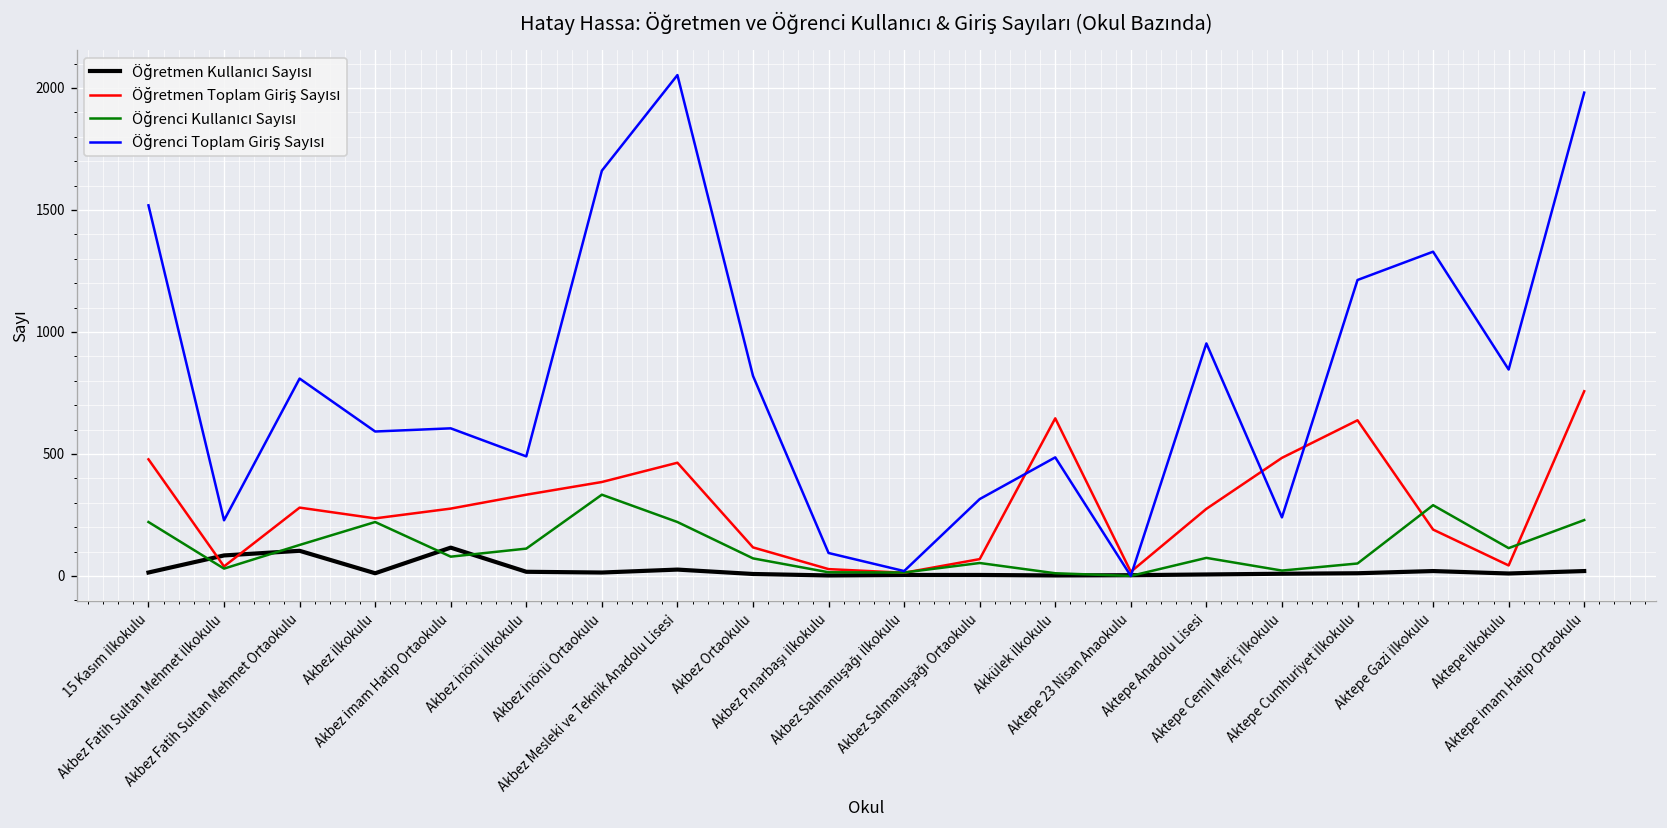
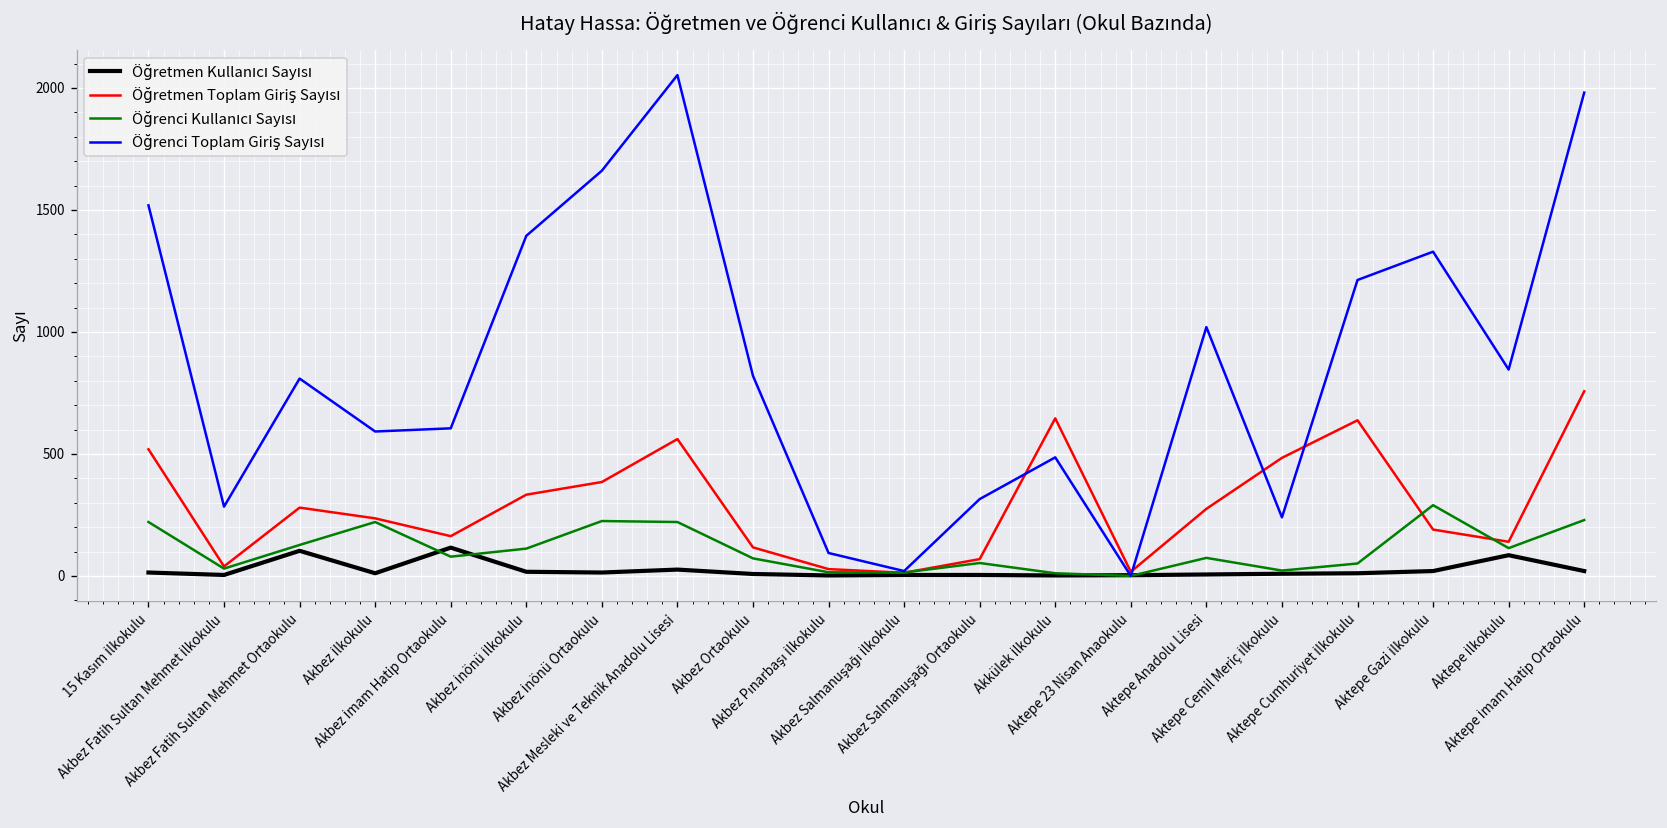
  {
    "Öğretmen Kullanıcı Sayısı": {
      "15 Kasım İlkokulu": 10,
-     "Akbez Fatih Sultan Mehmet İlkokulu": 80,
+     "Akbez Fatih Sultan Mehmet İlkokulu": 0,
      "Akbez Fatih Sultan Mehmet Ortaokulu": 100,
      "Akbez İlkokulu": 10,
      "Akbez İmam Hatip Ortaokulu": 120,
      "Akbez İnönü İlkokulu": 20,
      "Akbez İnönü Ortaokulu": 10,
      "Akbez Mesleki ve Teknik Anadolu Lisesi": 30,
      "Akbez Ortaokulu": 10,
      "Akbez Pınarbaşı İlkokulu": 0,
      "Akbez Salmanuşağı Ortaokulu": 0,
      "Aktepe Anadolu Lisesi": 10,
      "Aktepe Cemil Meriç İlkokulu": 10,
      "Aktepe Cumhuriyet İlkokulu": 10,
      "Aktepe Gazi İlkokulu": 20,
-     "Aktepe İlkokulu": 10,
+     "Aktepe İlkokulu": 90,
      "Aktepe İmam Hatip Ortaokulu": 20
    },
    "Öğretmen Toplam Giriş Sayısı": {
-     "15 Kasım İlkokulu": 480,
+     "15 Kasım İlkokulu": 520,
      "Akbez Fatih Sultan Mehmet Ortaokulu": 280,
      "Akbez İlkokulu": 240,
-     "Akbez İmam Hatip Ortaokulu": 280,
+     "Akbez İmam Hatip Ortaokulu": 160,
      "Akbez İnönü İlkokulu": 330,
      "Akbez İnönü Ortaokulu": 390,
-     "Akbez Mesleki ve Teknik Anadolu Lisesi": 460,
+     "Akbez Mesleki ve Teknik Anadolu Lisesi": 560,
      "Akbez Ortaokulu": 120,
      "Akbez Pınarbaşı İlkokulu": 30,
      "Akbez Salmanuşağı Ortaokulu": 70,
      "Akkülek İlkokulu": 650,
      "Aktepe 23 Nisan Anaokulu": 20,
      "Aktepe Anadolu Lisesi": 280,
      "Aktepe Cemil Meriç İlkokulu": 480,
      "Aktepe Cumhuriyet İlkokulu": 640,
      "Aktepe Gazi İlkokulu": 190,
-     "Aktepe İlkokulu": 40,
+     "Aktepe İlkokulu": 140,
      "Aktepe İmam Hatip Ortaokulu": 760
    },
    "Öğrenci Kullanıcı Sayısı": {
      "15 Kasım İlkokulu": 220,
      "Akbez Fatih Sultan Mehmet Ortaokulu": 130,
      "Akbez İlkokulu": 220,
      "Akbez İmam Hatip Ortaokulu": 80,
      "Akbez İnönü İlkokulu": 110,
-     "Akbez İnönü Ortaokulu": 330,
+     "Akbez İnönü Ortaokulu": 230,
      "Akbez Mesleki ve Teknik Anadolu Lisesi": 220,
      "Akbez Ortaokulu": 70,
      "Akbez Pınarbaşı İlkokulu": 20,
      "Akbez Salmanuşağı Ortaokulu": 50,
      "Aktepe Anadolu Lisesi": 70,
      "Aktepe Cemil Meriç İlkokulu": 20,
      "Aktepe Cumhuriyet İlkokulu": 50,
      "Aktepe Gazi İlkokulu": 290,
      "Aktepe İlkokulu": 110,
      "Aktepe İmam Hatip Ortaokulu": 230
    },
    "Öğrenci Toplam Giriş Sayısı": {
      "15 Kasım İlkokulu": 1520,
-     "Akbez Fatih Sultan Mehmet İlkokulu": 230,
+     "Akbez Fatih Sultan Mehmet İlkokulu": 280,
      "Akbez Fatih Sultan Mehmet Ortaokulu": 810,
      "Akbez İlkokulu": 590,
      "Akbez İmam Hatip Ortaokulu": 610,
-     "Akbez İnönü İlkokulu": 490,
+     "Akbez İnönü İlkokulu": 1390,
      "Akbez İnönü Ortaokulu": 1660,
      "Akbez Mesleki ve Teknik Anadolu Lisesi": 2050,
      "Akbez Ortaokulu": 820,
      "Akbez Pınarbaşı İlkokulu": 90,
      "Akbez Salmanuşağı Ortaokulu": 320,
      "Akkülek İlkokulu": 490,
-     "Aktepe Anadolu Lisesi": 950,
+     "Aktepe Anadolu Lisesi": 1020,
      "Aktepe Cemil Meriç İlkokulu": 240,
      "Aktepe Cumhuriyet İlkokulu": 1210,
      "Aktepe Gazi İlkokulu": 1330,
      "Aktepe İlkokulu": 850,
      "Aktepe İmam Hatip Ortaokulu": 1980
    }
  }
